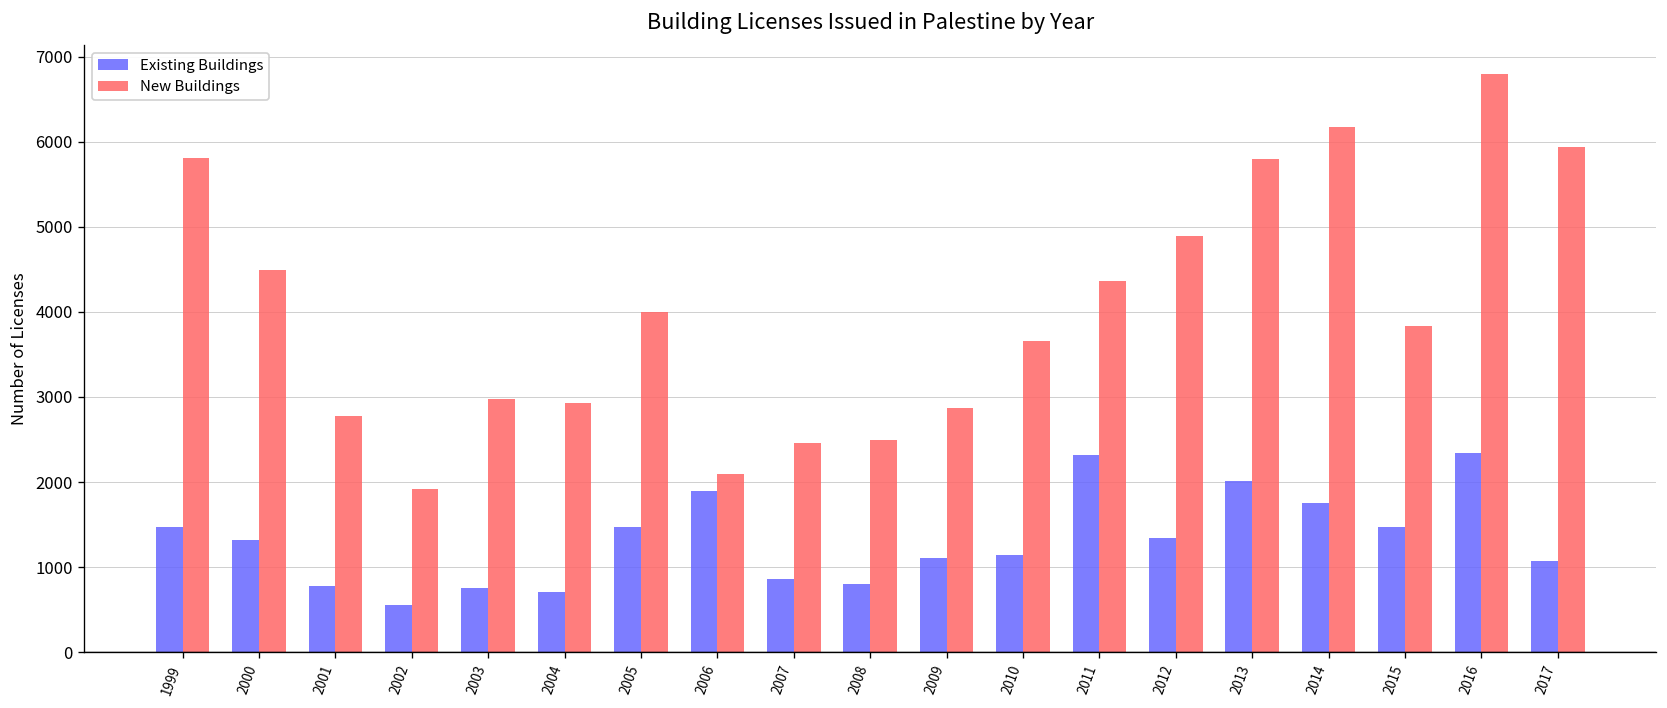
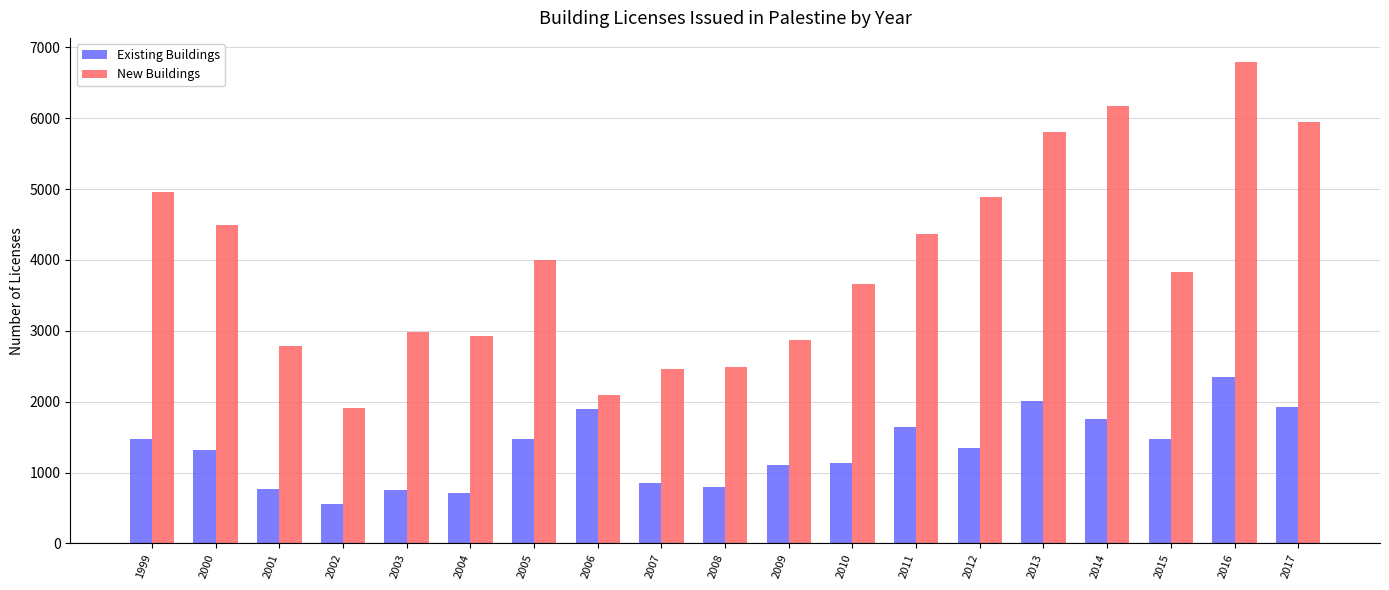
  {
    "Existing Buildings": {
      "1999": 1500,
      "2000": 1300,
      "2001": 800,
      "2002": 600,
      "2003": 700,
      "2004": 700,
      "2005": 1500,
      "2006": 1900,
      "2007": 900,
      "2008": 800,
      "2009": 1100,
      "2010": 1100,
-     "2011": 2300,
+     "2011": 1700,
      "2012": 1300,
      "2013": 2000,
      "2014": 1800,
      "2015": 1500,
      "2016": 2300,
-     "2017": 1100
+     "2017": 1900
    },
    "New Buildings": {
-     "1999": 5800,
+     "1999": 5000,
      "2000": 4500,
      "2001": 2800,
      "2002": 1900,
      "2003": 3000,
      "2004": 2900,
      "2005": 4000,
      "2006": 2100,
      "2007": 2500,
      "2008": 2500,
      "2009": 2900,
      "2010": 3700,
      "2011": 4400,
      "2012": 4900,
      "2013": 5800,
      "2014": 6200,
      "2015": 3800,
      "2016": 6800,
      "2017": 5900
    }
  }
